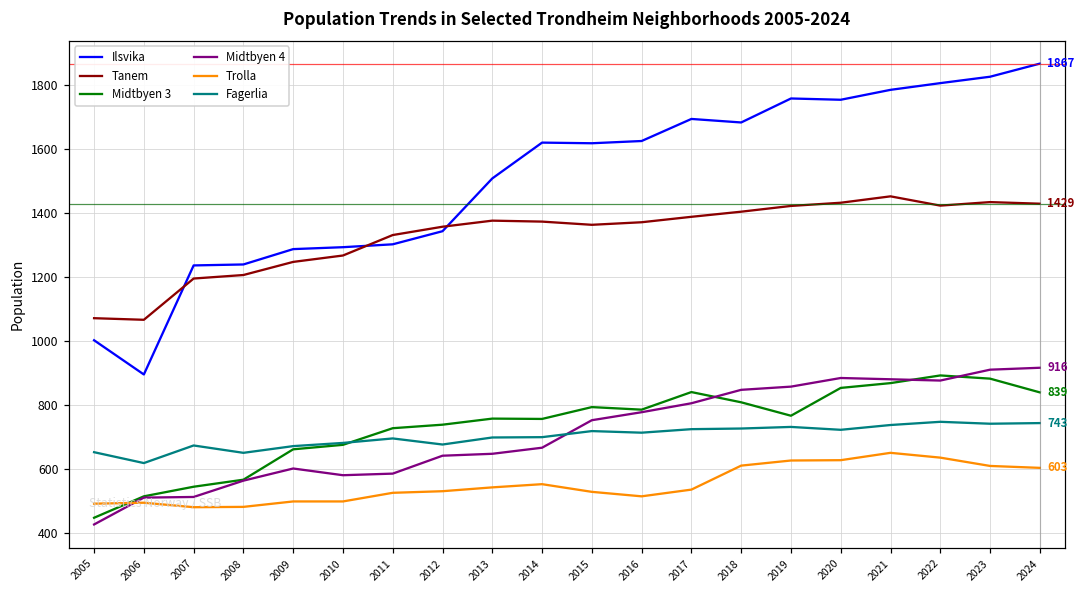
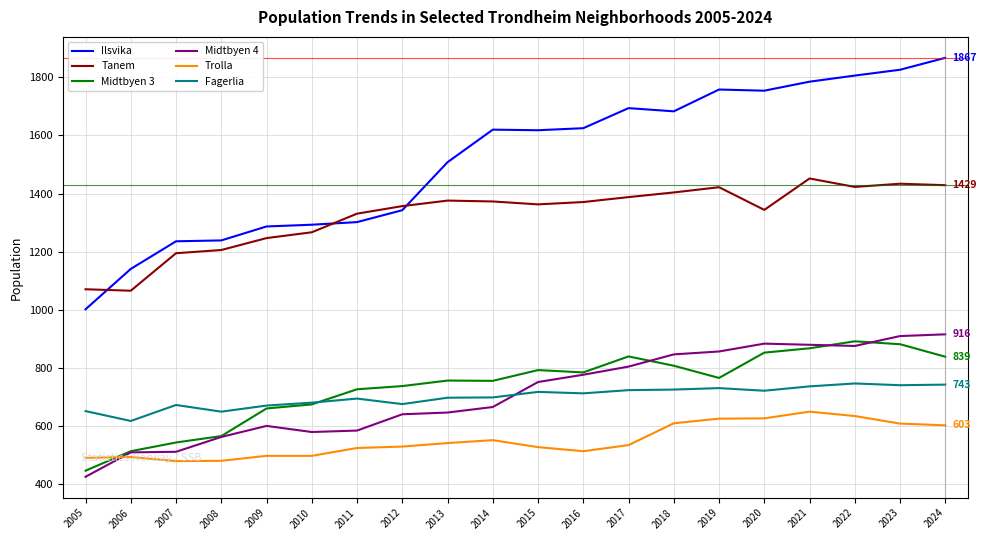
  {
    "Ilsvika": {
      "2005": 1000,
-     "2006": 900,
+     "2006": 1140,
      "2007": 1240,
      "2008": 1240,
      "2009": 1290,
      "2010": 1290,
      "2011": 1300,
      "2012": 1340,
      "2013": 1510,
      "2014": 1620,
      "2015": 1620,
      "2016": 1630,
      "2017": 1690,
      "2018": 1680,
      "2019": 1760,
      "2020": 1750,
      "2021": 1790,
      "2022": 1810,
      "2023": 1830
    },
    "Tanem": {
      "2005": 1070,
      "2006": 1070,
      "2007": 1200,
      "2008": 1210,
      "2009": 1250,
      "2010": 1270,
      "2011": 1330,
      "2012": 1360,
      "2013": 1380,
      "2014": 1370,
      "2015": 1360,
      "2016": 1370,
      "2017": 1390,
      "2018": 1400,
      "2019": 1420,
-     "2020": 1430,
+     "2020": 1340,
      "2021": 1450,
      "2022": 1420,
      "2023": 1430
    },
    "Midtbyen 3": {
      "2024": 839
    },
    "Midtbyen 4": {
      "2024": 916
    },
    "Trolla": {
      "2024": 603
    },
    "Fagerlia": {
      "2024": 743
    }
  }
